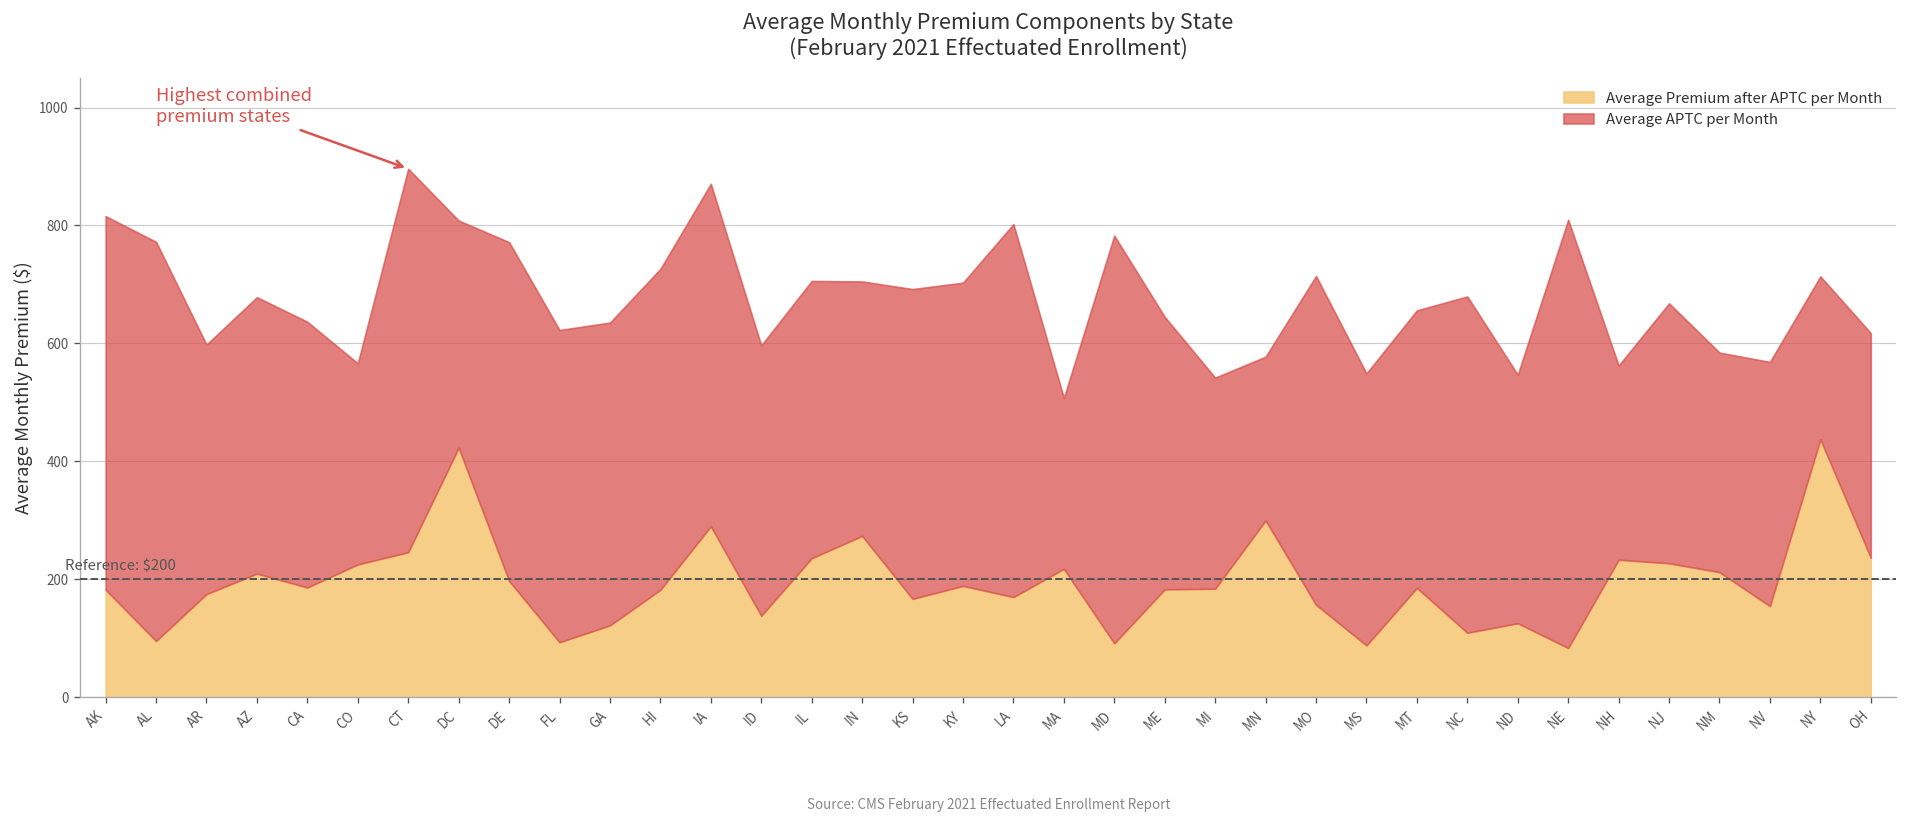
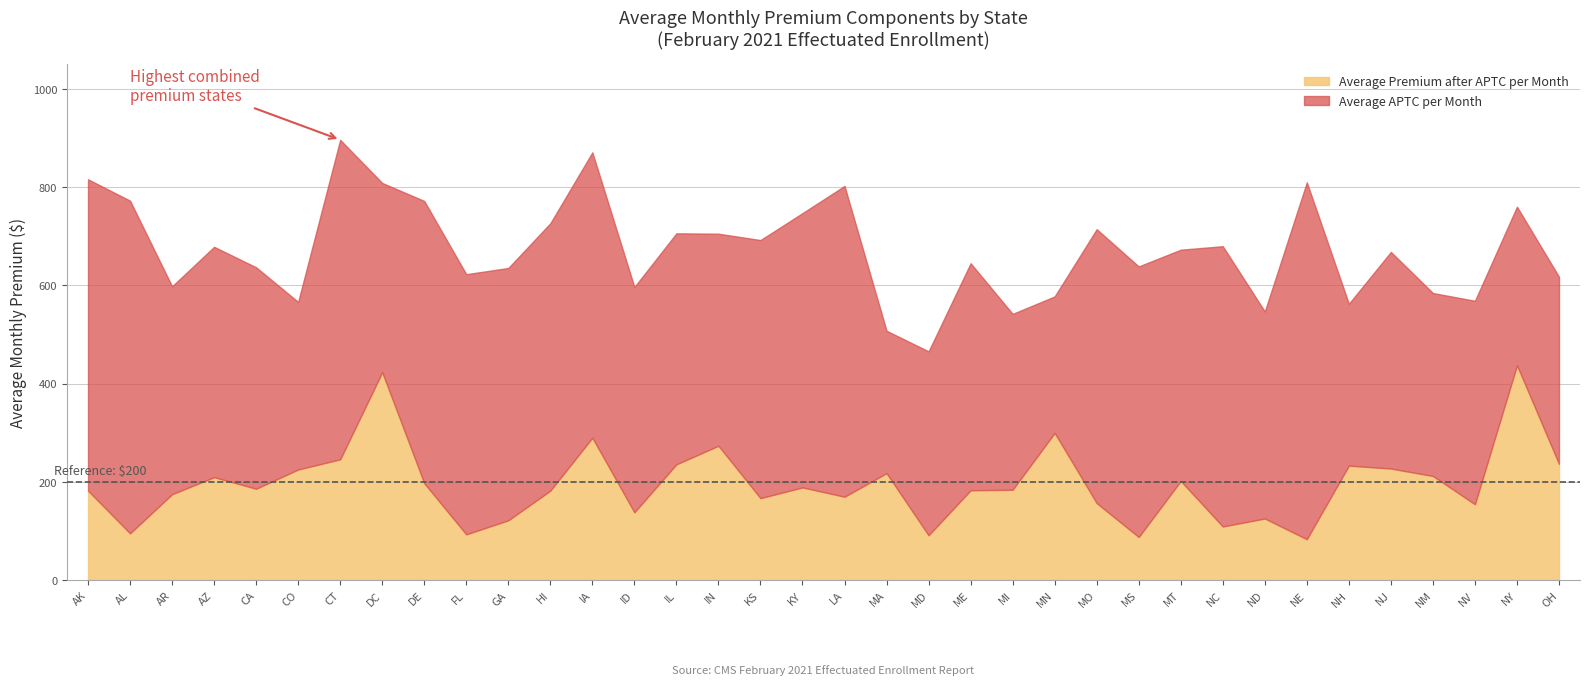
  {
    "Average Premium after APTC per Month": {
      "AL": 100,
      "AR": 170,
      "AZ": 210,
      "CA": 190,
      "CO": 230,
      "CT": 250,
      "DC": 420,
      "DE": 200,
      "FL": 90,
      "GA": 120,
      "HI": 180,
      "IA": 290,
      "ID": 140,
      "IL": 240,
      "IN": 270,
      "KS": 170,
      "KY": 190,
      "LA": 170,
      "MA": 220,
      "MD": 90,
      "ME": 180,
      "MI": 180,
      "MN": 300,
      "MO": 160,
      "MS": 90,
-     "MT": 190,
+     "MT": 200,
      "NC": 110,
      "ND": 130,
      "NE": 80,
      "NH": 230,
      "NJ": 230,
      "NM": 210,
      "NV": 150,
      "NY": 440,
      "OH": 240
    },
    "Average APTC per Month": {
      "AK": 630,
      "AL": 680,
      "AR": 420,
      "AZ": 470,
      "CA": 450,
      "CO": 340,
      "CT": 650,
      "DC": 390,
      "DE": 570,
      "FL": 530,
      "GA": 510,
      "HI": 540,
      "IA": 580,
      "ID": 460,
      "IL": 470,
      "IN": 430,
      "KS": 530,
-     "KY": 510,
+     "KY": 560,
      "LA": 630,
      "MA": 290,
-     "MD": 690,
+     "MD": 370,
      "ME": 460,
      "MI": 360,
      "MN": 280,
      "MO": 560,
-     "MS": 460,
+     "MS": 550,
      "MT": 470,
      "NC": 570,
      "ND": 420,
      "NE": 730,
      "NH": 330,
      "NJ": 440,
      "NM": 370,
      "NV": 410,
-     "NY": 280,
+     "NY": 320,
      "OH": 380
    }
  }
